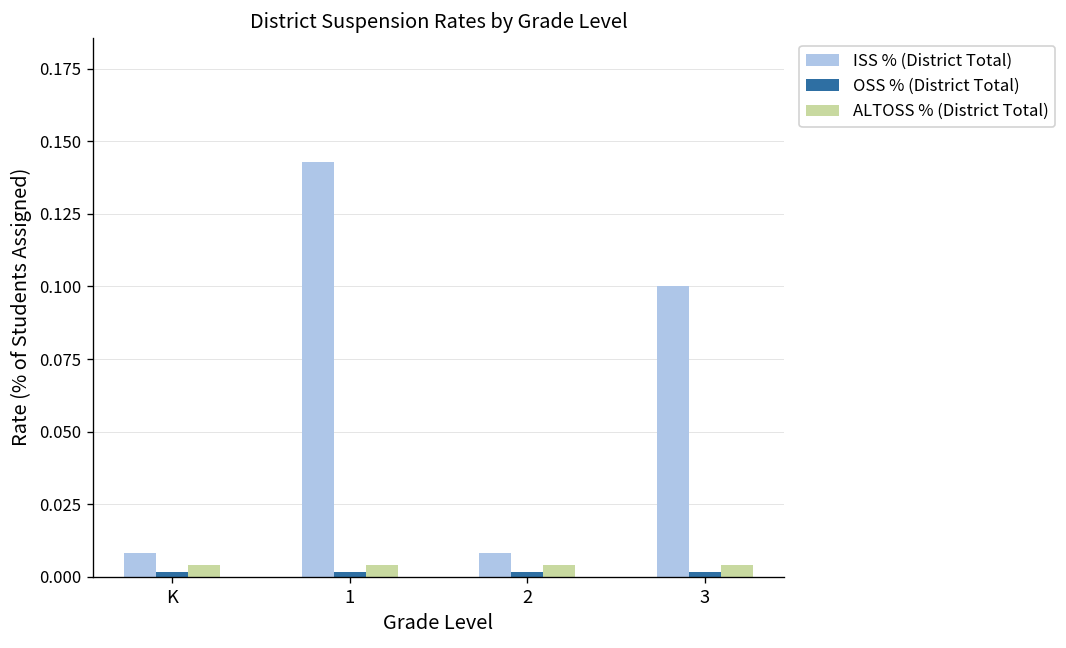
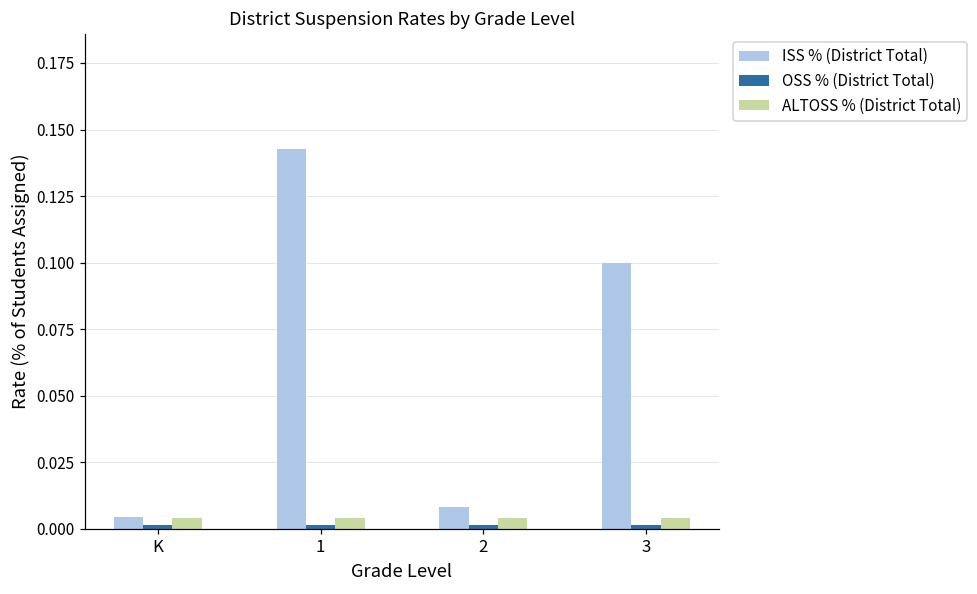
  {
    "ISS % (District Total)": {
-     "K": 0.008,
+     "K": 0.004,
      "1": 0.143,
      "2": 0.008,
      "3": 0.100
    },
    "OSS % (District Total)": {
      "K": 0.002,
      "1": 0.002,
      "2": 0.002,
      "3": 0.002
    },
    "ALTOSS % (District Total)": {
      "K": 0.004,
      "1": 0.004,
      "2": 0.004,
      "3": 0.004
    }
  }
